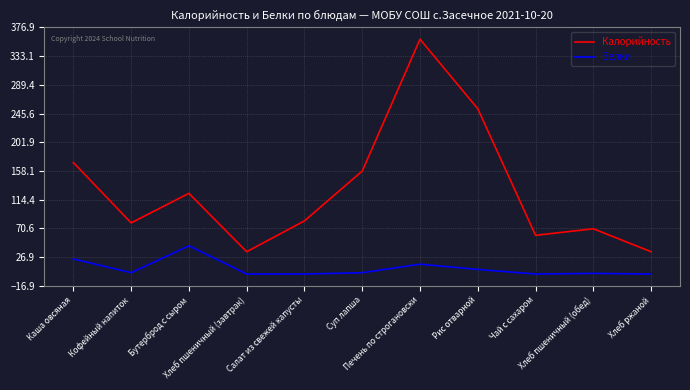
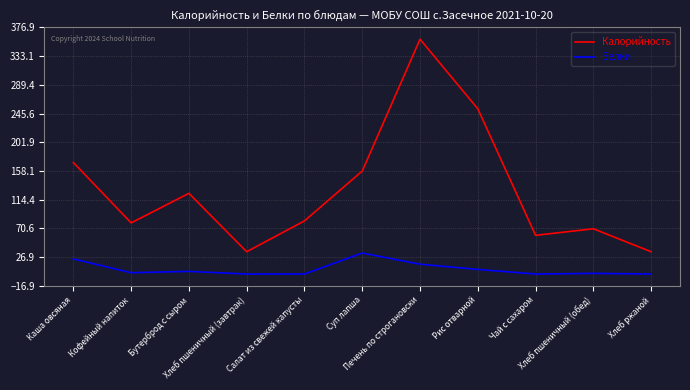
  {
    "Калорийность": {
      "Каша овсяная": 170,
      "Кофейный напиток": 80,
      "Бутерброд с сыром": 120,
      "Хлеб пшеничный (завтрак)": 40,
      "Салат из свежей капусты": 80,
      "Суп лапша": 160,
      "Печень по строгановски": 360,
      "Рис отварной": 250,
      "Чай с сахаром": 60,
      "Хлеб пшеничный (обед)": 70,
      "Хлеб ржаной": 40
    },
    "Белки": {
      "Каша овсяная": 20,
      "Кофейный напиток": 0,
-     "Бутерброд с сыром": 40,
+     "Бутерброд с сыром": 10,
      "Хлеб пшеничный (завтрак)": 0,
      "Салат из свежей капусты": 0,
-     "Суп лапша": 0,
+     "Суп лапша": 30,
      "Печень по строгановски": 20,
      "Рис отварной": 10,
      "Чай с сахаром": 0,
      "Хлеб пшеничный (обед)": 0,
      "Хлеб ржаной": 0
    }
  }
